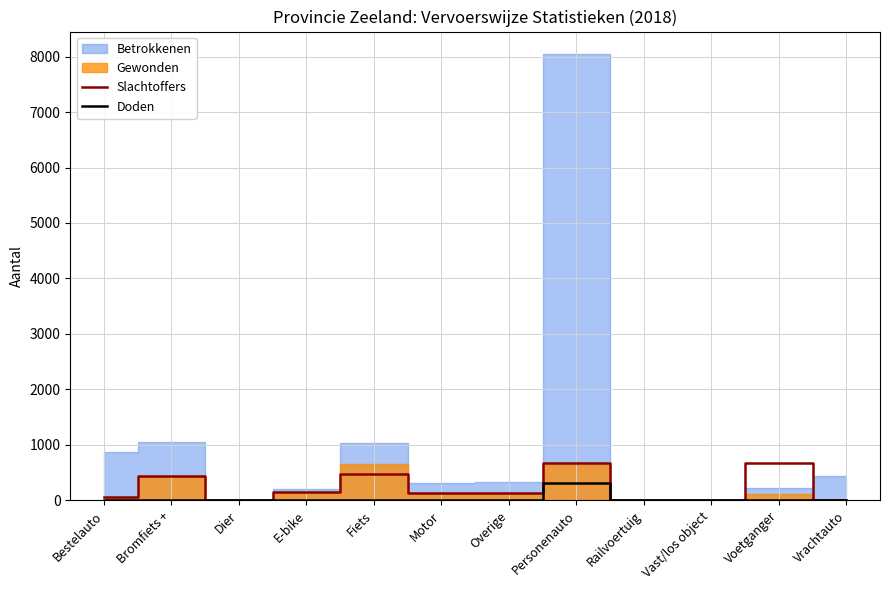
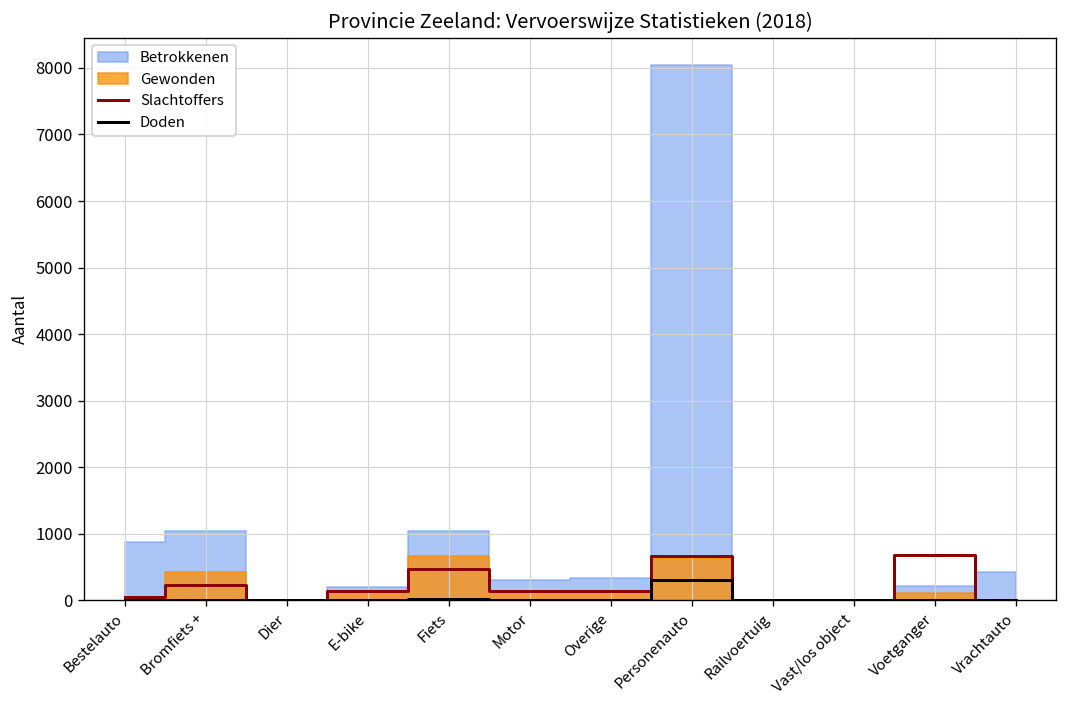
  {
    "Slachtoffers": {
-     "Bromfiets +": 400,
+     "Bromfiets +": 200,
      "E-bike": 100,
      "Fiets": 500,
      "Motor": 100,
      "Overige": 100,
      "Personenauto": 700,
      "Voetganger": 700
    },
    "Doden": {
      "Bromfiets +": 0,
      "E-bike": 0,
      "Fiets": 0,
      "Motor": 0,
      "Overige": 0,
      "Personenauto": 300,
      "Voetganger": 0
    }
  }
